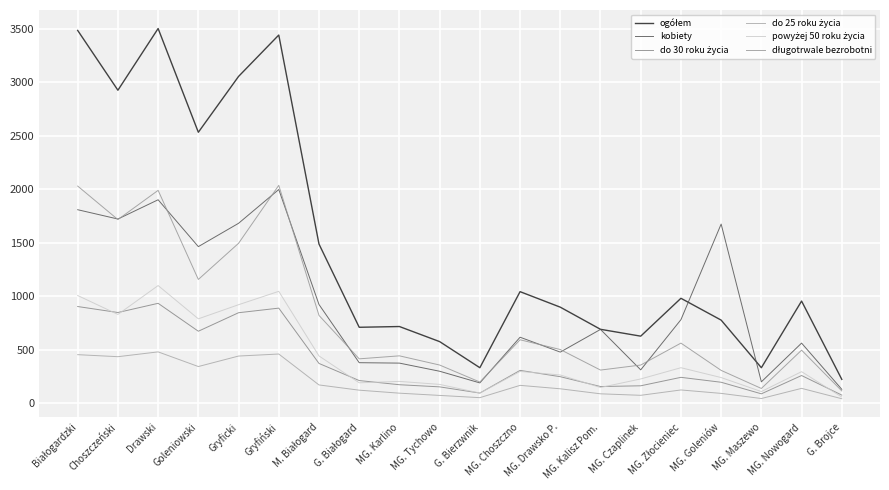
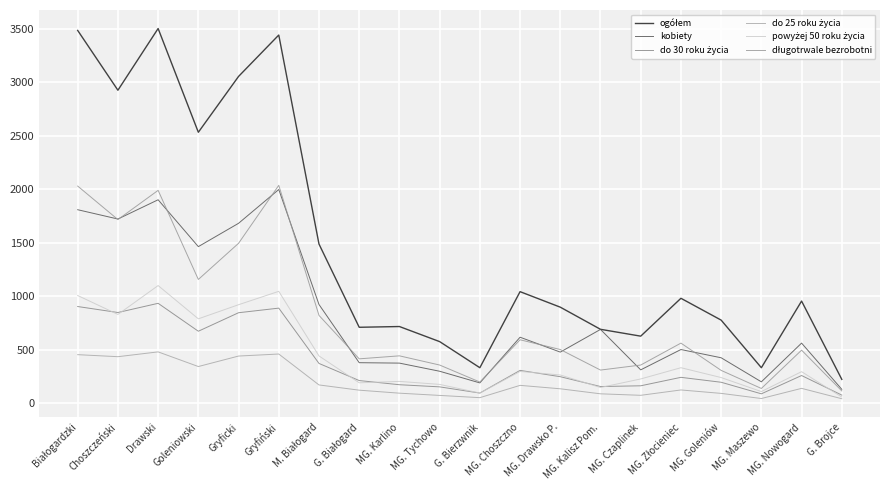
  {
    "ogółem": {
      "Białogardzki": 3480,
      "Choszczeński": 2920,
      "Drawski": 3500,
      "Goleniowski": 2530,
      "Gryficki": 3050,
      "Gryfiński": 3440,
      "M. Białogard": 1490,
      "G. Białogard": 710,
      "MG. Karlino": 720,
      "MG. Tychowo": 570,
      "G. Bierzwnik": 330,
      "MG. Choszczno": 1040,
      "MG. Drawsko P.": 900,
      "MG. Czaplinek": 630,
      "MG. Złocieniec": 980,
      "MG. Goleniów": 780,
      "MG. Maszewo": 330,
      "MG. Nowogard": 950,
      "G. Brojce": 220
    },
    "kobiety": {
      "Białogardzki": 1810,
      "Drawski": 1900,
      "Goleniowski": 1460,
      "Gryficki": 1680,
      "Gryfiński": 2000,
      "M. Białogard": 920,
      "G. Białogard": 380,
      "MG. Karlino": 370,
      "MG. Tychowo": 300,
      "MG. Choszczno": 620,
      "MG. Drawsko P.": 480,
      "MG. Czaplinek": 310,
-     "MG. Złocieniec": 780,
-     "MG. Goleniów": 1670,
+     "MG. Złocieniec": 500,
+     "MG. Goleniów": 420,
      "MG. Maszewo": 200,
      "MG. Nowogard": 560
    }
  }
